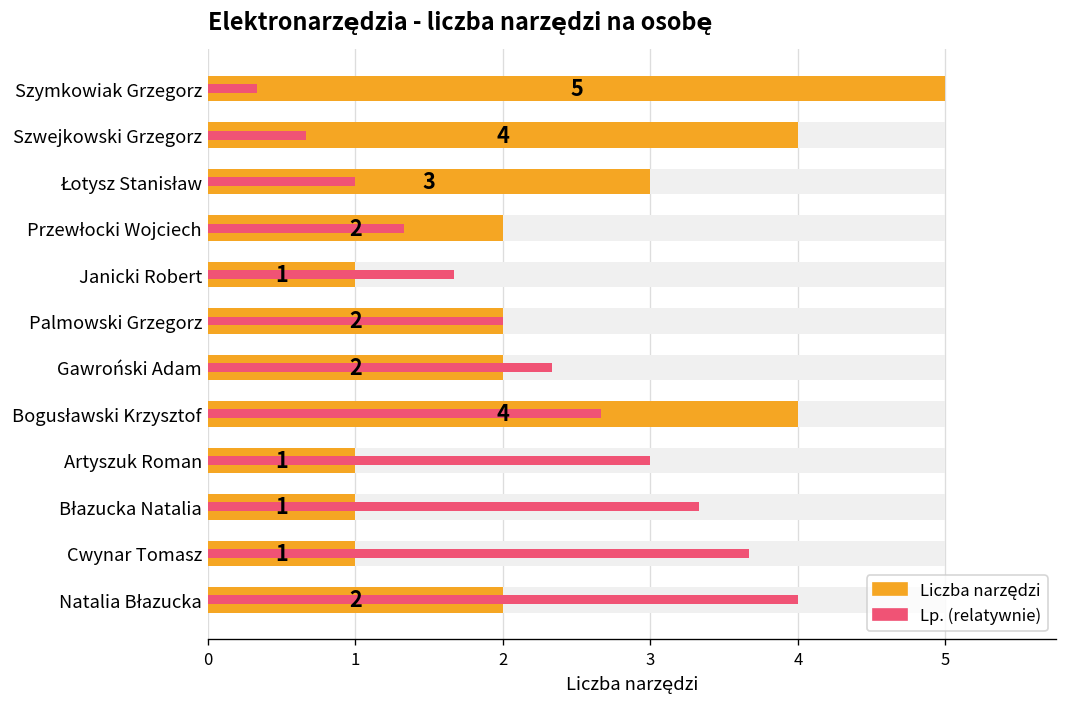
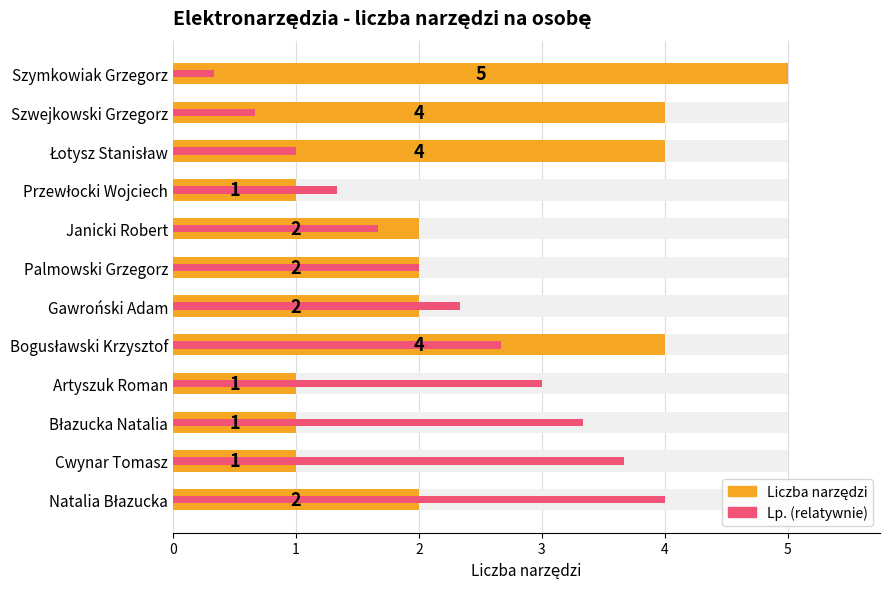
  {
    "Liczba narzędzi": {
      "Szymkowiak Grzegorz": 5,
-     "Łotysz Stanisław": 3,
-     "Przewłocki Wojciech": 2,
-     "Janicki Robert": 1
+     "Łotysz Stanisław": 4,
+     "Przewłocki Wojciech": 1,
+     "Janicki Robert": 2
    }
  }
